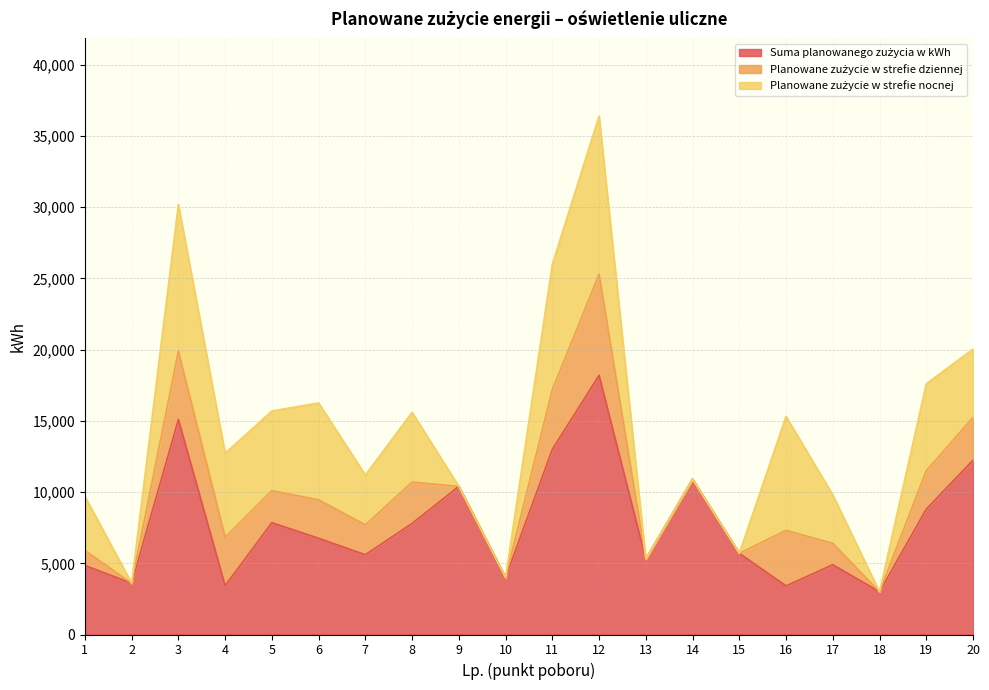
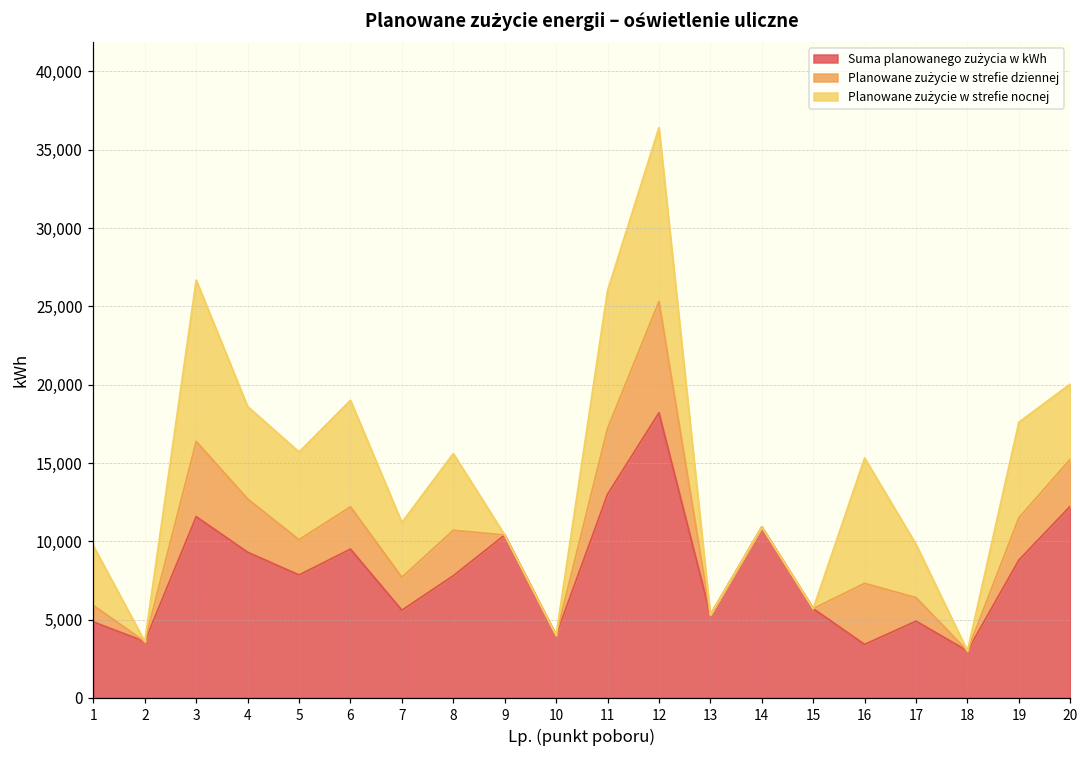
  {
    "Suma planowanego zużycia w kWh": {
      "1": "4,900",
-     "3": "15,100",
-     "4": "3,400",
+     "3": "11,600",
+     "4": "9,300",
      "5": "7,900",
-     "6": "6,800",
+     "6": "9,500",
      "7": "5,600",
      "8": "7,800",
      "11": "13,000",
      "12": "18,200",
      "16": "3,400",
      "17": "4,900",
      "19": "8,800",
      "20": "12,200"
    }
  }
